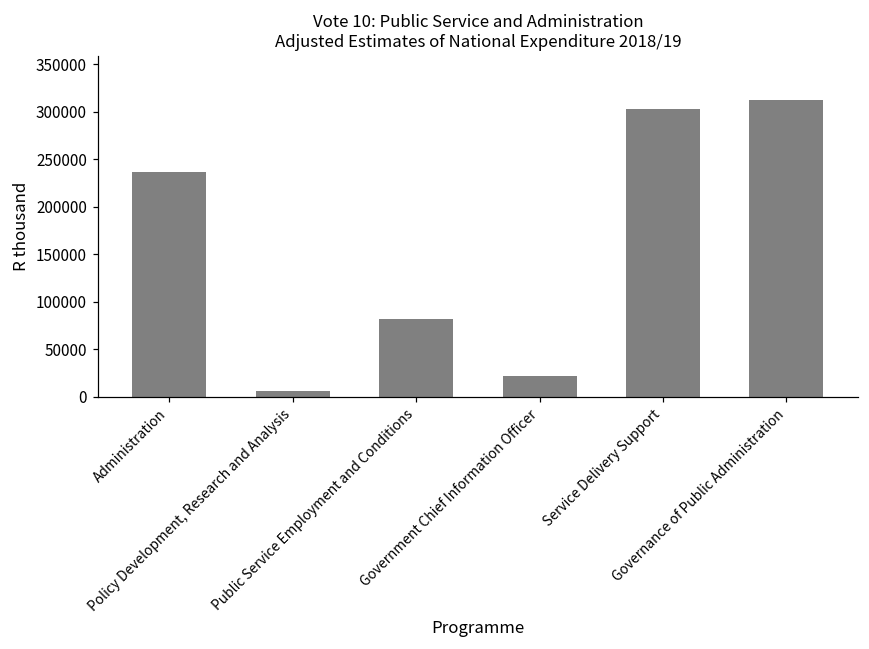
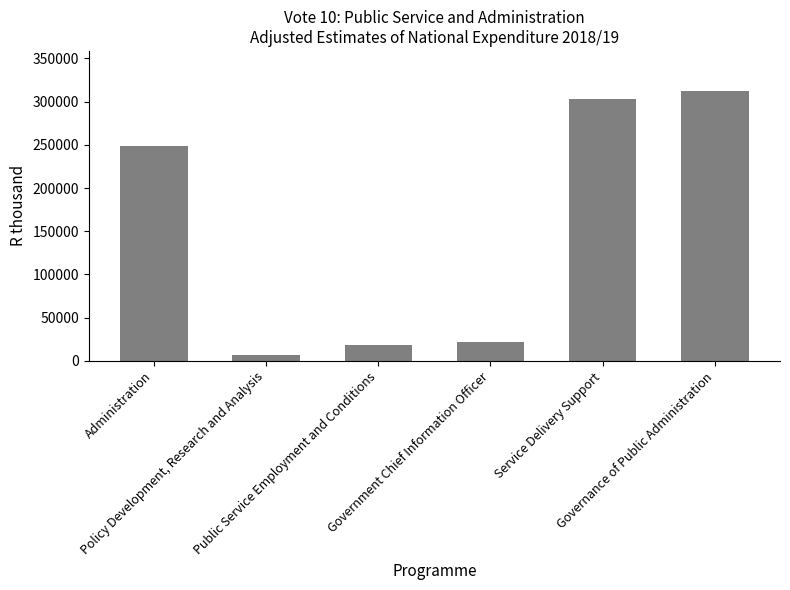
  {
-   "Administration": 240000,
+   "Administration": 250000,
    "Policy Development, Research and Analysis": 10000,
-   "Public Service Employment and Conditions": 80000,
+   "Public Service Employment and Conditions": 20000,
    "Government Chief Information Officer": 20000,
    "Service Delivery Support": 300000,
    "Governance of Public Administration": 310000
  }
